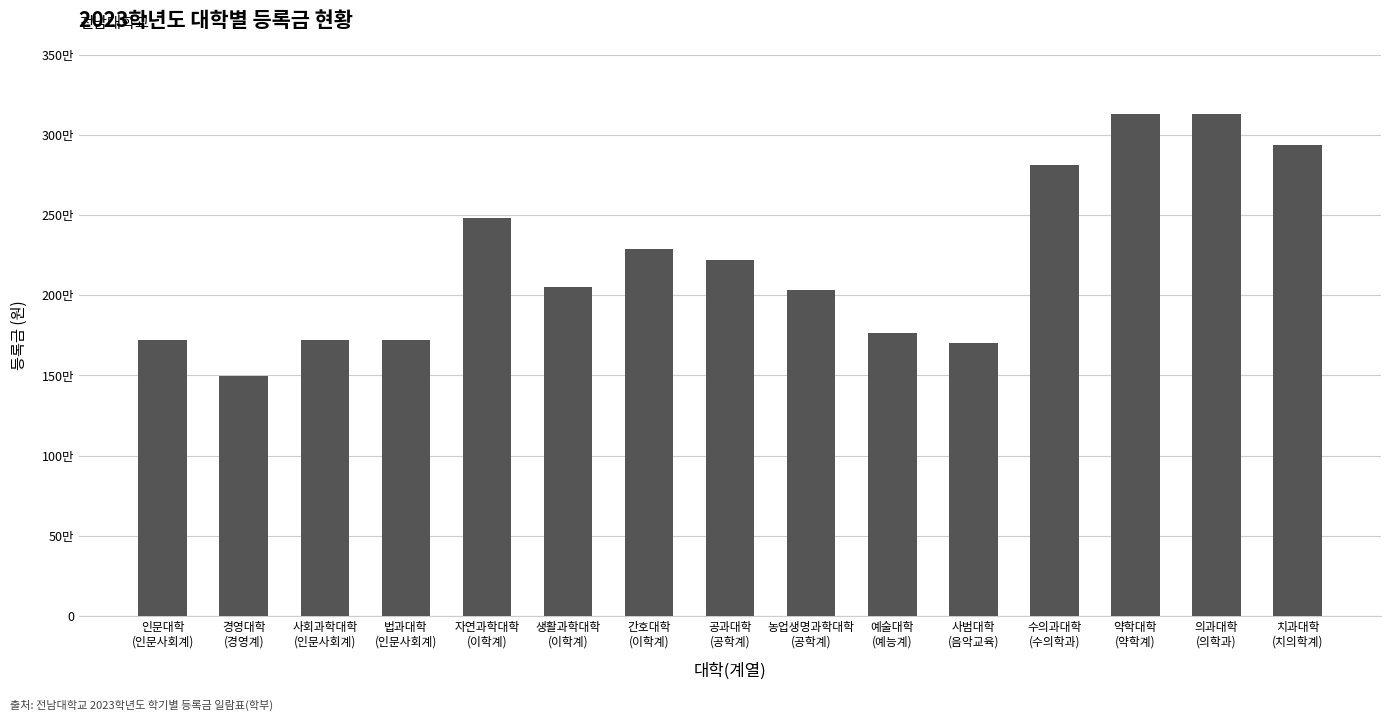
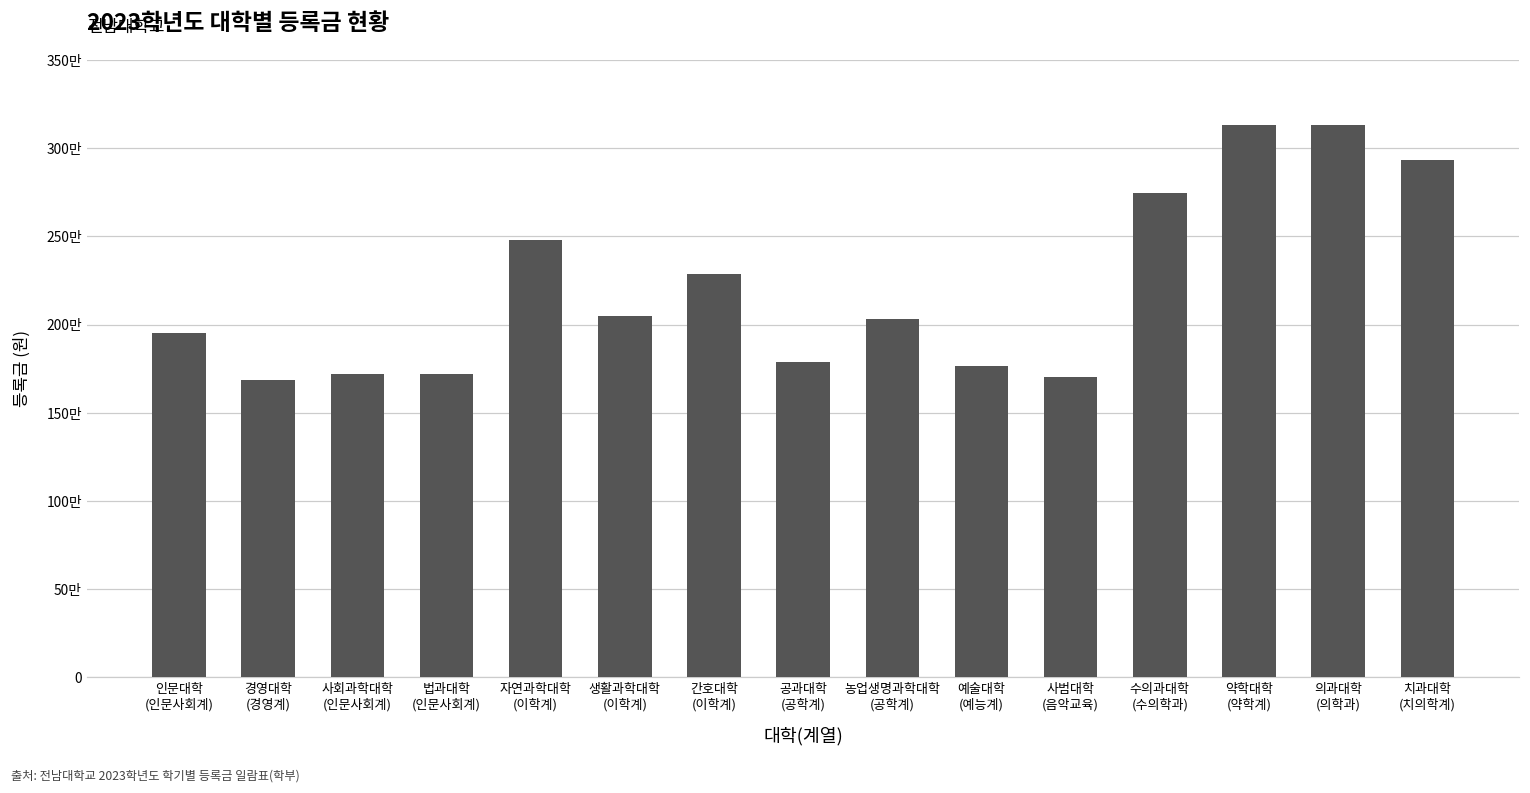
  {
-   "인문대학 (인문사회계)": "172만",
-   "경영대학 (경영계)": "150만",
+   "인문대학 (인문사회계)": "195만",
+   "경영대학 (경영계)": "169만",
    "사회과학대학 (인문사회계)": "172만",
    "법과대학 (인문사회계)": "172만",
    "자연과학대학 (이학계)": "248만",
    "생활과학대학 (이학계)": "205만",
    "간호대학 (이학계)": "229만",
-   "공과대학 (공학계)": "222만",
+   "공과대학 (공학계)": "179만",
    "농업생명과학대학 (공학계)": "203만",
    "예술대학 (예능계)": "176만",
    "사범대학 (음악교육)": "170만",
-   "수의과대학 (수의학과)": "281만",
+   "수의과대학 (수의학과)": "275만",
    "약학대학 (약학계)": "313만",
    "의과대학 (의학과)": "313만",
    "치과대학 (치의학계)": "294만"
  }
